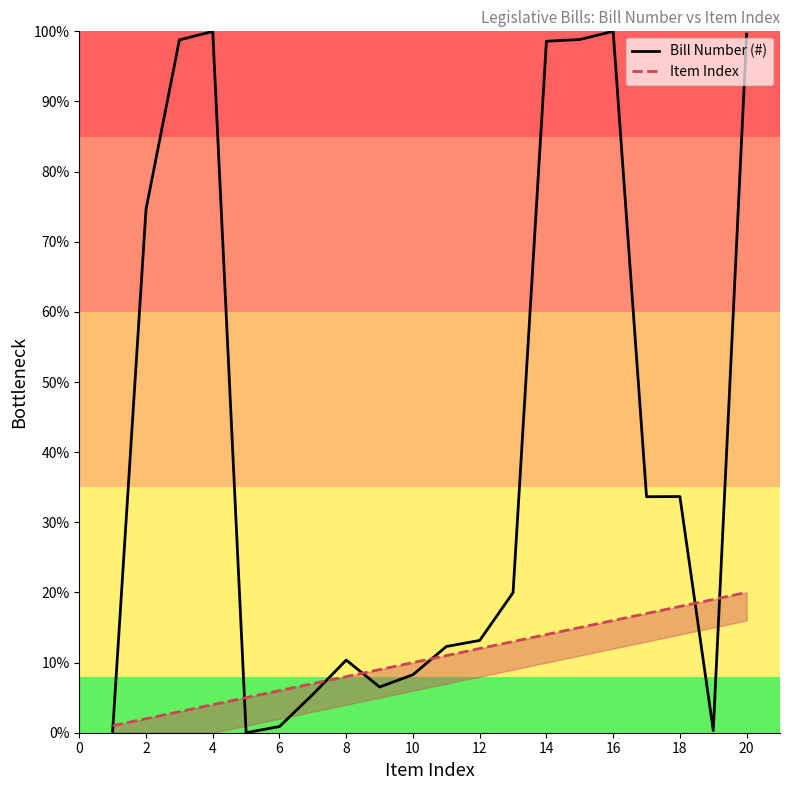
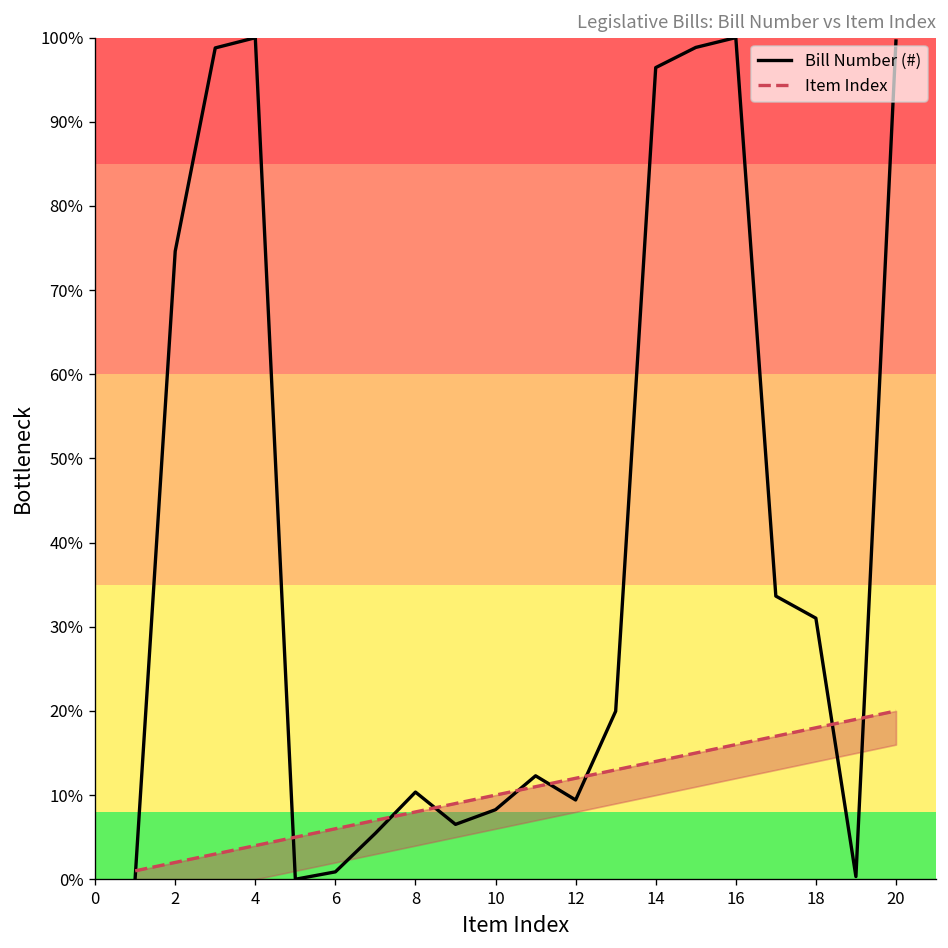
  {
    "Bill Number (#)": {
      "2": "75%",
      "6": "1%",
      "8": "10%",
-     "12": "13%",
-     "14": "99%",
-     "18": "34%",
+     "12": "9%",
+     "14": "96%",
+     "18": "31%",
      "20": "100%"
    }
  }
